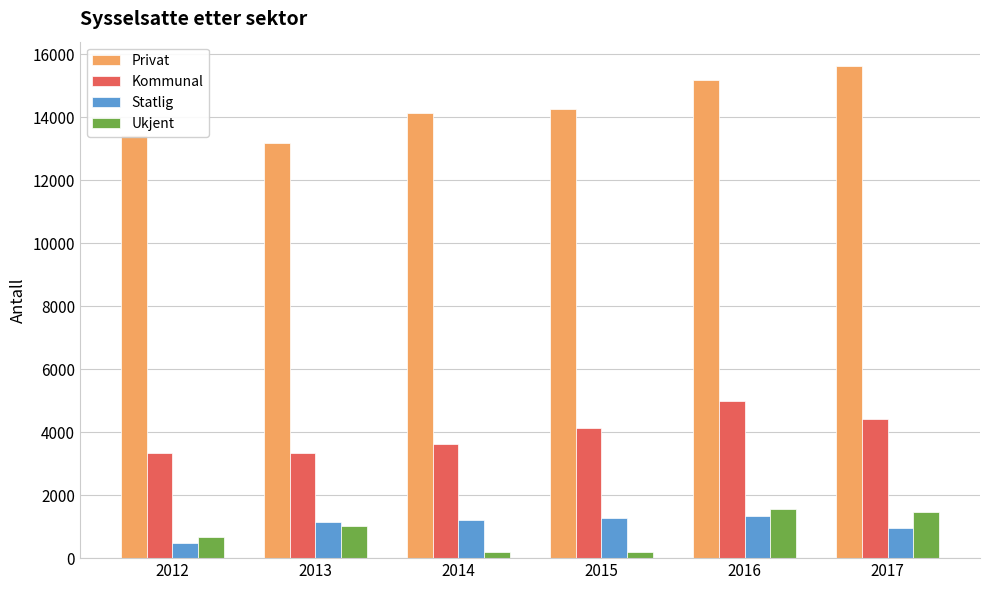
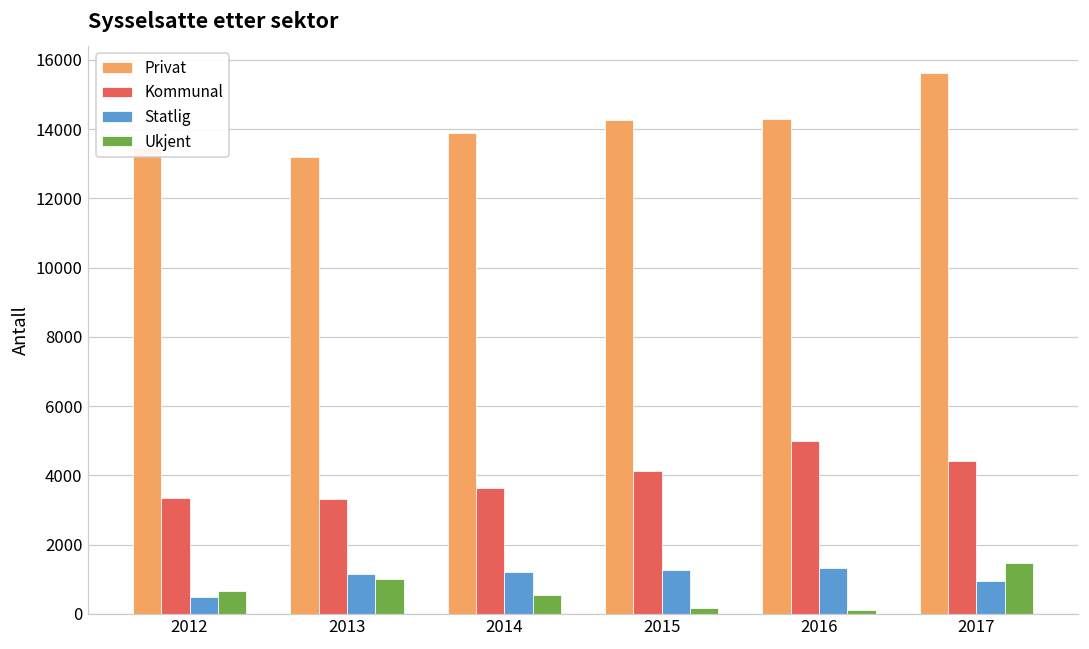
  {
    "Privat": {
      "2013": 13200,
-     "2014": 14200,
+     "2014": 13900,
      "2015": 14300,
-     "2016": 15200,
+     "2016": 14300,
      "2017": 15600
    },
    "Kommunal": {
      "2012": 3300,
      "2013": 3300,
      "2014": 3600,
      "2015": 4100,
      "2016": 5000,
      "2017": 4400
    },
    "Statlig": {
      "2012": 500,
      "2013": 1200,
      "2014": 1200,
      "2015": 1300,
      "2016": 1300,
      "2017": 1000
    },
    "Ukjent": {
      "2012": 700,
      "2013": 1000,
-     "2014": 200,
+     "2014": 500,
      "2015": 200,
-     "2016": 1600,
+     "2016": 100,
      "2017": 1500
    }
  }
